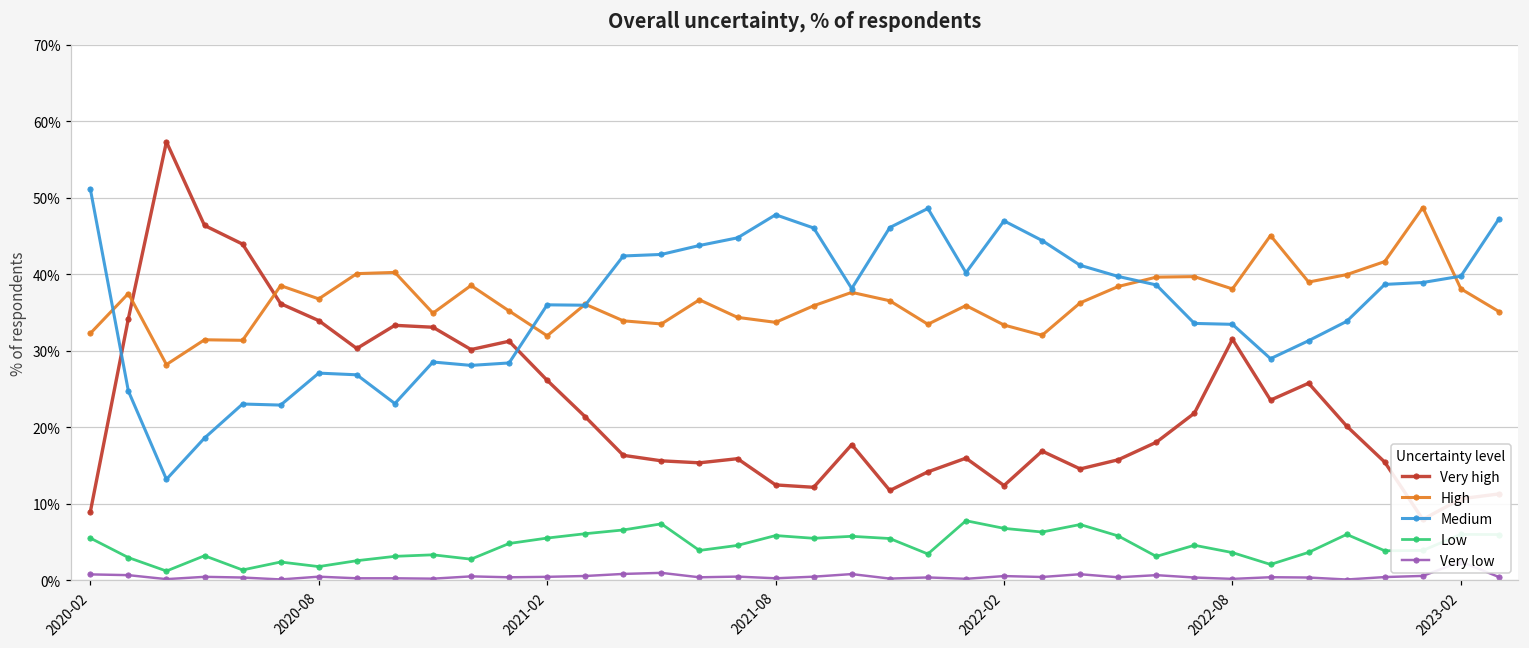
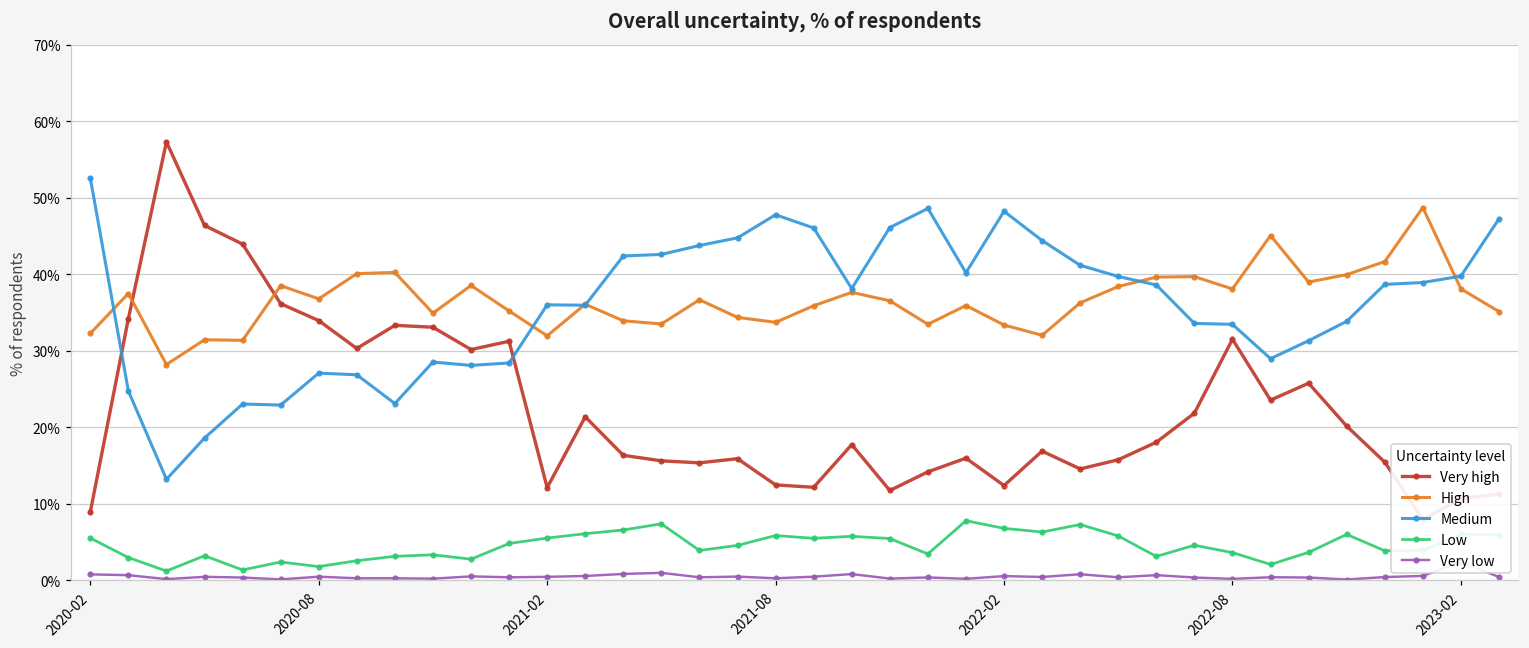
  {
    "Very high": {
      "2020-02": "9%",
      "2020-08": "34%",
-     "2021-02": "26%",
+     "2021-02": "12%",
      "2021-08": "12%",
      "2022-02": "12%",
      "2022-08": "32%"
    },
    "High": {
      "2020-02": "32%",
      "2020-08": "37%",
      "2021-02": "32%",
      "2021-08": "34%",
      "2022-02": "33%",
      "2022-08": "38%",
      "2023-02": "38%"
    },
    "Medium": {
-     "2020-02": "51%",
+     "2020-02": "53%",
      "2020-08": "27%",
      "2021-02": "36%",
      "2021-08": "48%",
-     "2022-02": "47%",
+     "2022-02": "48%",
      "2022-08": "33%",
      "2023-02": "40%"
    },
    "Low": {
      "2020-02": "6%",
      "2020-08": "2%",
      "2021-02": "6%",
      "2021-08": "6%",
      "2022-02": "7%",
      "2022-08": "4%"
    },
    "Very low": {
      "2020-02": "1%",
      "2020-08": "0%",
      "2021-02": "0%",
      "2021-08": "0%",
      "2022-02": "1%",
      "2022-08": "0%"
    }
  }
